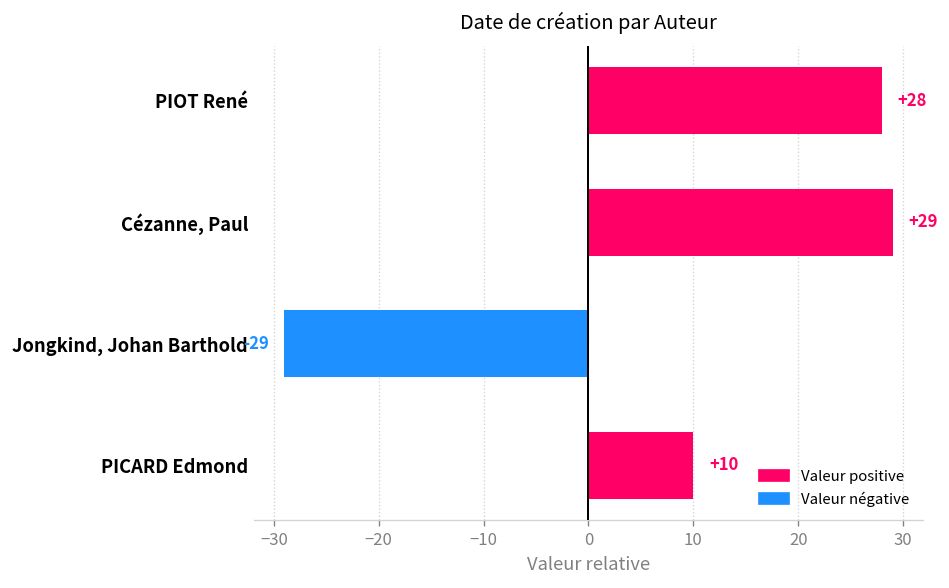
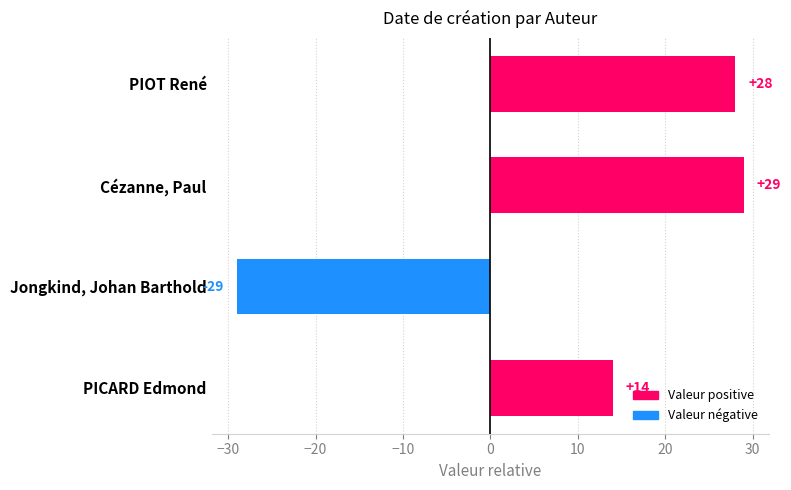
  {
    "PIOT René": "+28",
    "Cézanne, Paul": "+29",
    "Jongkind, Johan Barthold": "-29",
-   "PICARD Edmond": "+10"
+   "PICARD Edmond": "+14"
  }
